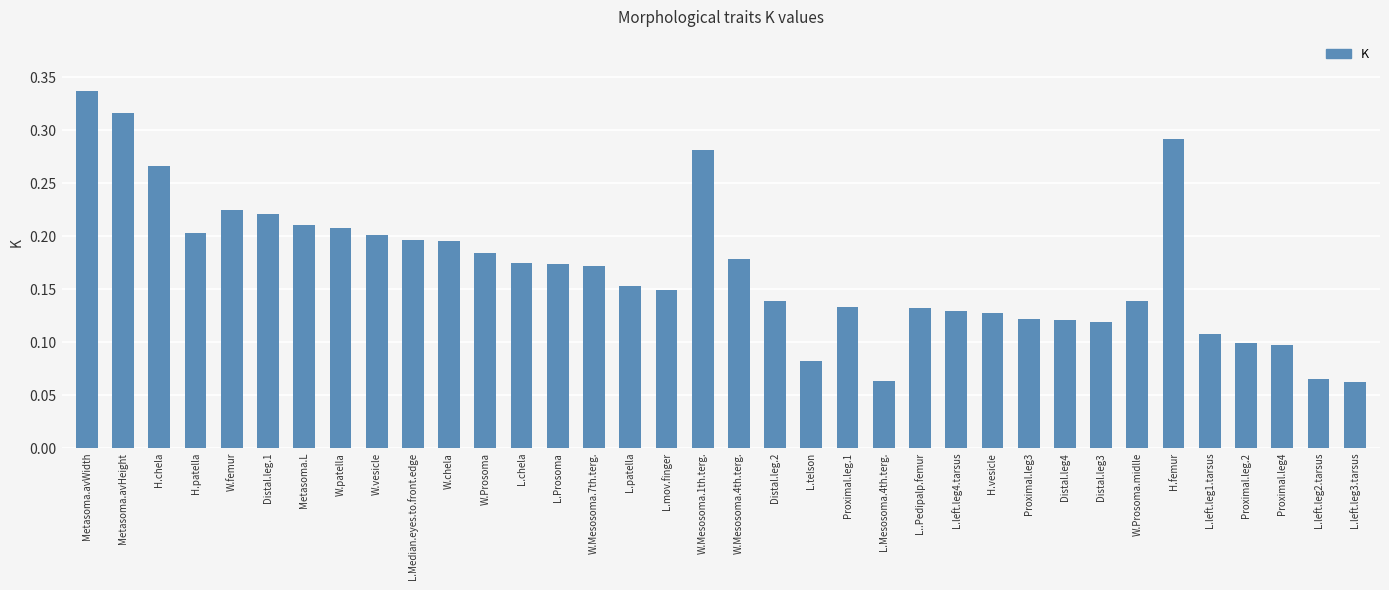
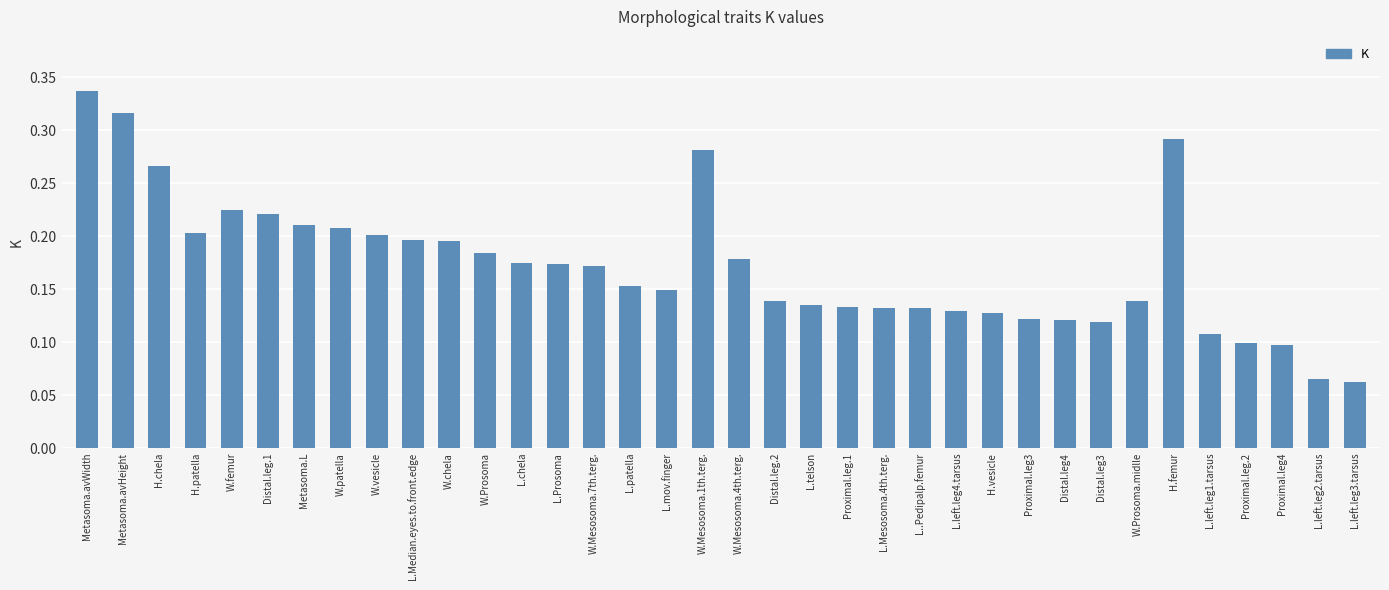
  {
    "Metasoma.avWidth": 0.338,
    "Metasoma.avHeight": 0.316,
    "H.chela": 0.266,
    "H.patella": 0.203,
    "W.femur": 0.225,
    "Distal.leg.1": 0.221,
    "Metasoma.L": 0.210,
    "W.patella": 0.207,
    "W.vesicle": 0.201,
    "L.Median.eyes.to.front.edge": 0.197,
    "W.chela": 0.196,
    "W.Prosoma": 0.184,
    "L.chela": 0.175,
    "L.Prosoma": 0.173,
    "W.Mesosoma.7th.terg.": 0.172,
    "L.patella": 0.153,
    "L.mov.finger": 0.149,
    "W.Mesosoma.1th.terg.": 0.281,
    "W.Mesosoma.4th.terg.": 0.178,
    "Distal.leg.2": 0.139,
-   "L.telson": 0.082,
+   "L.telson": 0.135,
    "Proximal.leg.1": 0.133,
-   "L.Mesosoma.4th.terg.": 0.063,
+   "L.Mesosoma.4th.terg.": 0.132,
    "L..Pedipalp.femur": 0.132,
    "L.left.leg4.tarsus": 0.130,
    "H.vesicle": 0.128,
    "Proximal.leg3": 0.121,
    "Distal.leg4": 0.121,
    "Distal.leg3": 0.119,
    "W.Prosoma.midlle": 0.139,
    "H.femur": 0.291,
    "L.left.leg1.tarsus": 0.108,
    "Proximal.leg.2": 0.099,
    "Proximal.leg4": 0.097,
    "L.left.leg2.tarsus": 0.065,
    "L.left.leg3.tarsus": 0.062
  }
